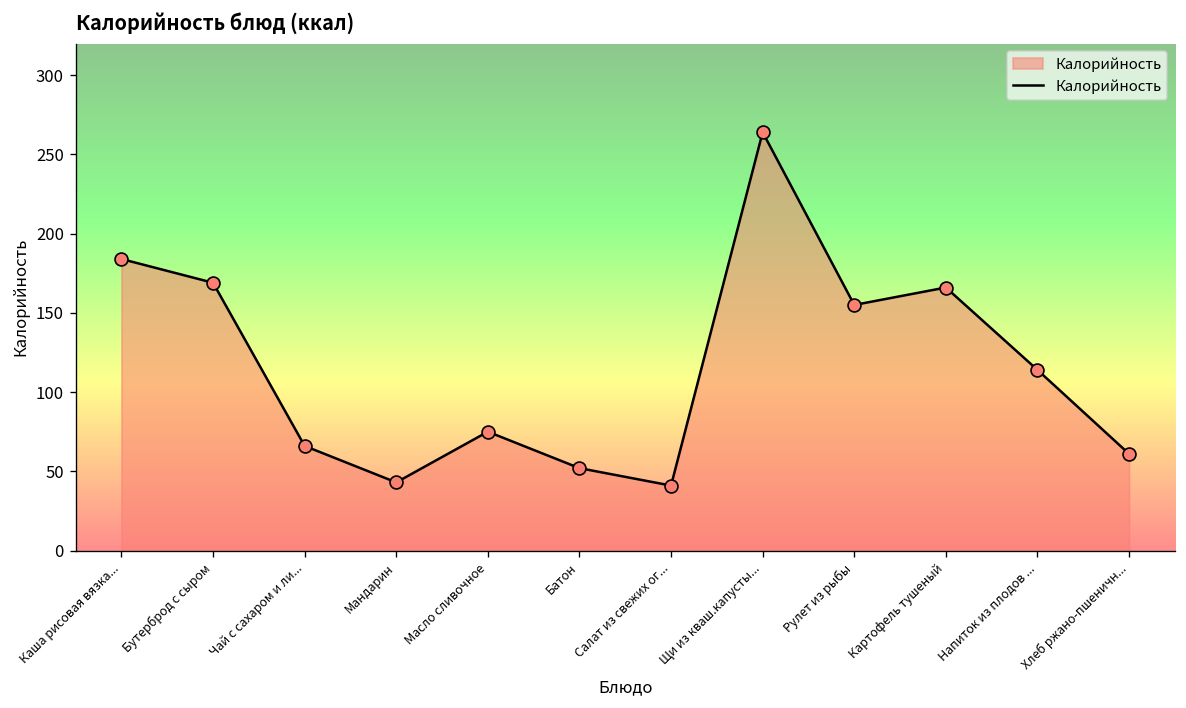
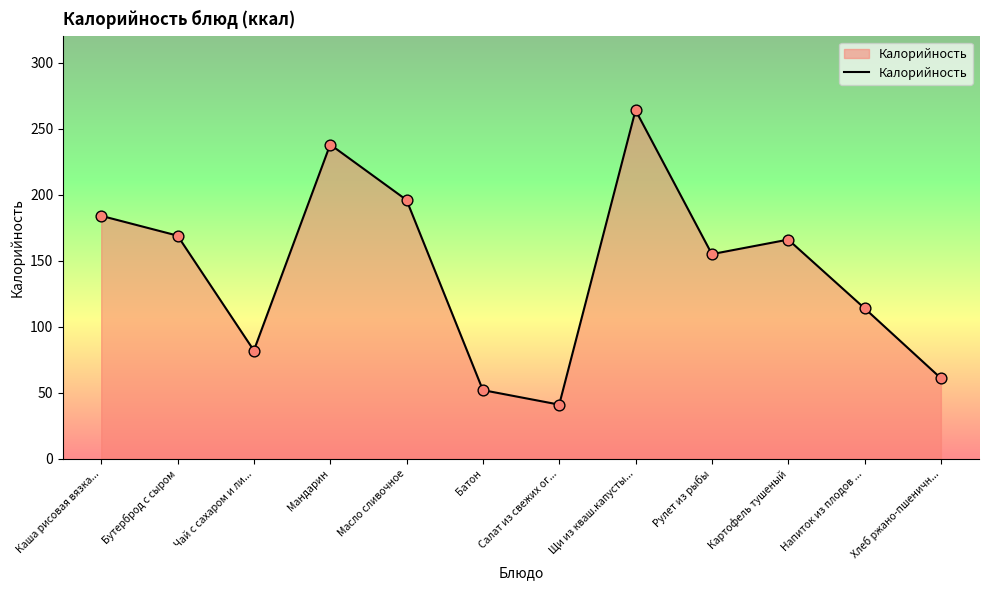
  {
    "Каша рисовая вязка...": 184,
    "Бутерброд с сыром": 169,
-   "Чай с сахаром и ли...": 66,
-   "Мандарин": 43,
-   "Масло сливочное": 75,
+   "Чай с сахаром и ли...": 82,
+   "Мандарин": 238,
+   "Масло сливочное": 196,
    "Батон": 52,
    "Салат из свежих ог...": 41,
    "Щи из кваш.капусты...": 264,
    "Рулет из рыбы": 155,
    "Картофель тушеный": 166,
    "Напиток из плодов ...": 114,
    "Хлеб ржано-пшеничн...": 61
  }
